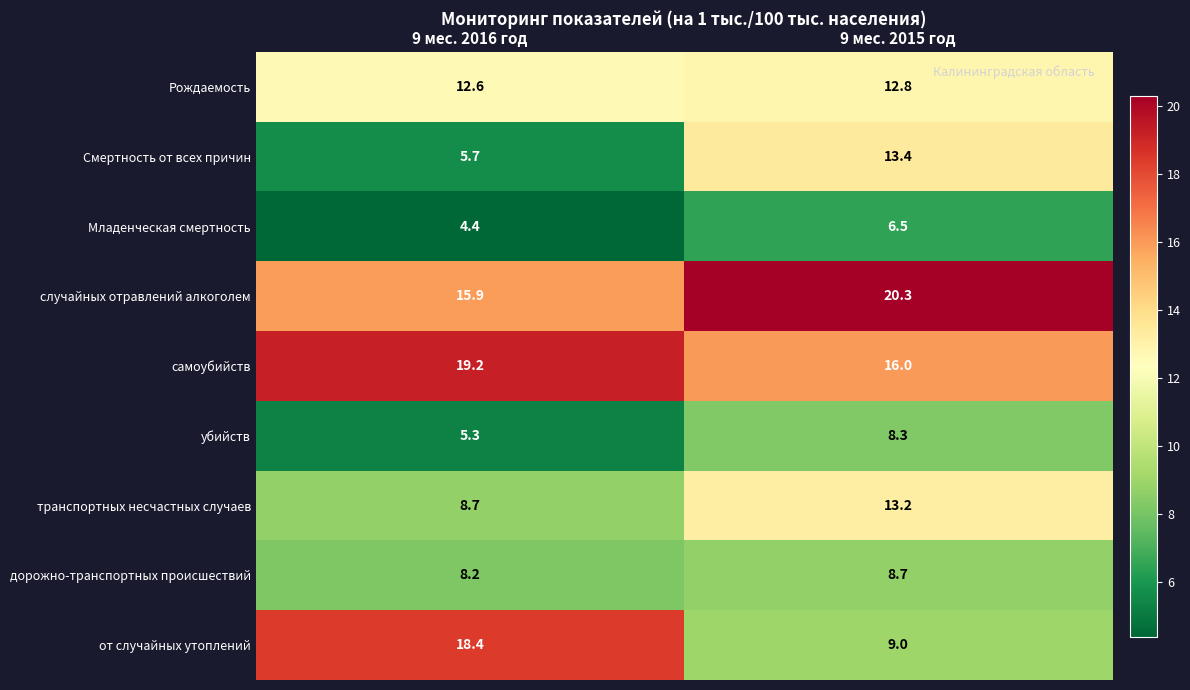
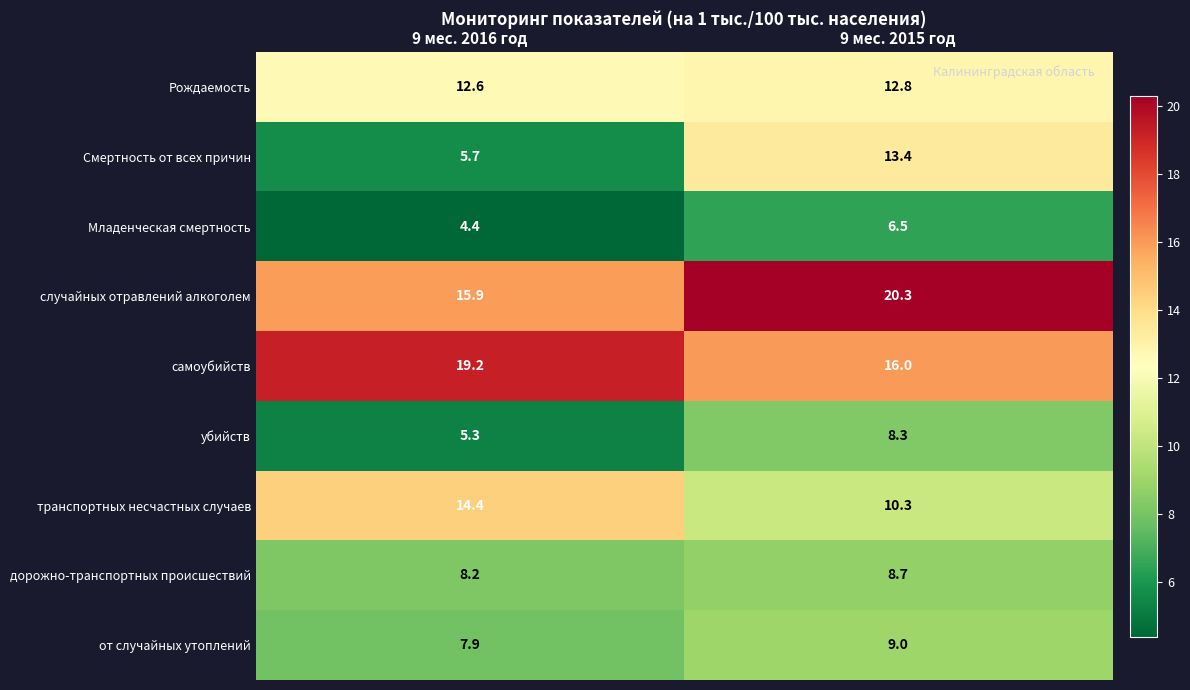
  {
    "Рождаемость": {
      "9 мес. 2016 год": 12.6,
      "9 мес. 2015 год": 12.8
    },
    "Смертность от всех причин": {
      "9 мес. 2016 год": 5.7,
      "9 мес. 2015 год": 13.4
    },
    "Младенческая смертность": {
      "9 мес. 2016 год": 4.4,
      "9 мес. 2015 год": 6.5
    },
    "случайных отравлений алкоголем": {
      "9 мес. 2016 год": 15.9,
      "9 мес. 2015 год": 20.3
    },
    "самоубийств": {
      "9 мес. 2016 год": 19.2,
      "9 мес. 2015 год": 16.0
    },
    "убийств": {
      "9 мес. 2016 год": 5.3,
      "9 мес. 2015 год": 8.3
    },
    "транспортных несчастных случаев": {
-     "9 мес. 2016 год": 8.7,
-     "9 мес. 2015 год": 13.2
+     "9 мес. 2016 год": 14.4,
+     "9 мес. 2015 год": 10.3
    },
    "дорожно-транспортных происшествий": {
      "9 мес. 2016 год": 8.2,
      "9 мес. 2015 год": 8.7
    },
    "от случайных утоплений": {
-     "9 мес. 2016 год": 18.4,
+     "9 мес. 2016 год": 7.9,
      "9 мес. 2015 год": 9.0
    }
  }
